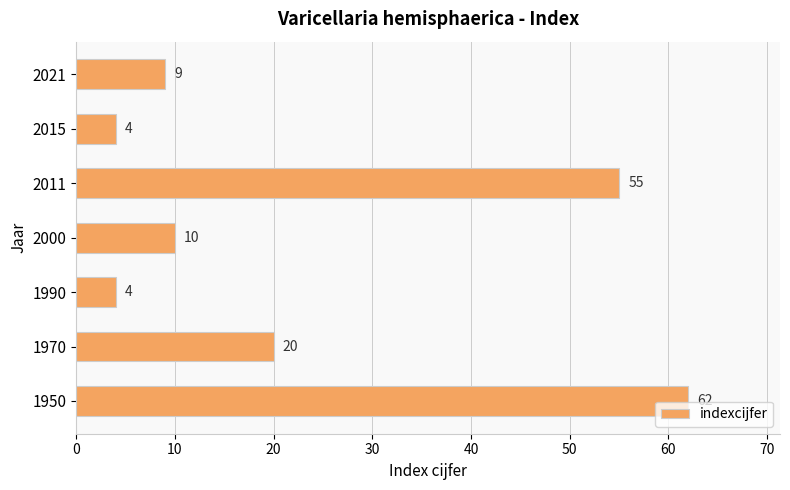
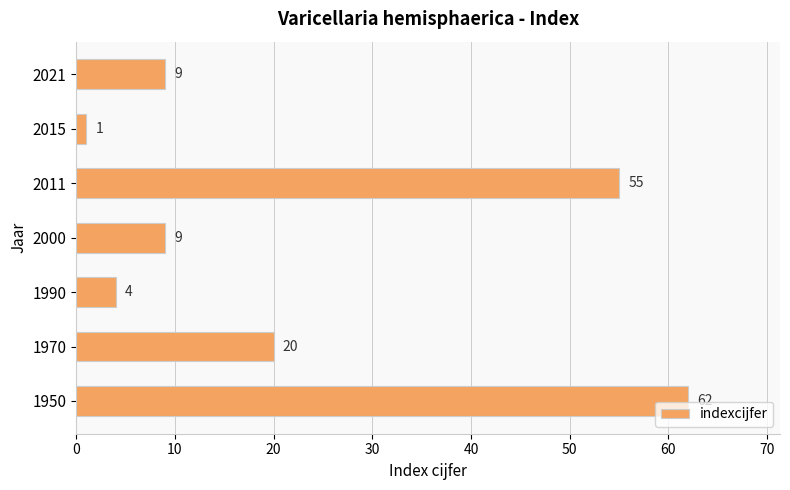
  {
    "2021": 9,
-   "2015": 4,
+   "2015": 1,
    "2011": 55,
-   "2000": 10,
+   "2000": 9,
    "1990": 4,
    "1970": 20
  }
